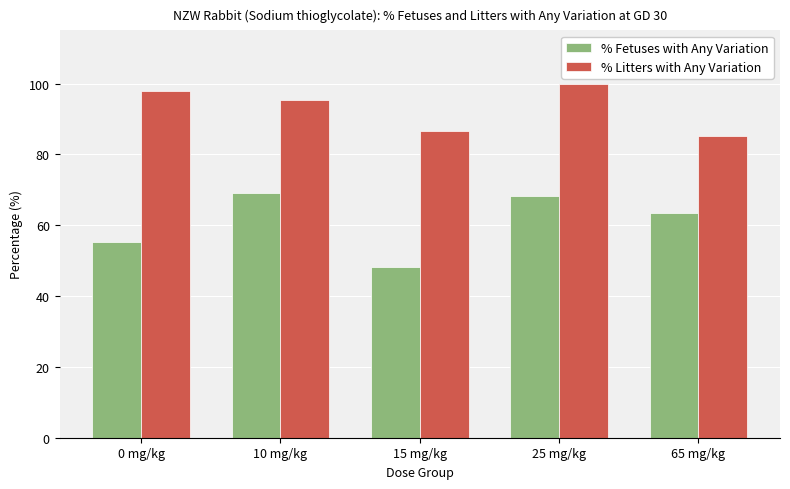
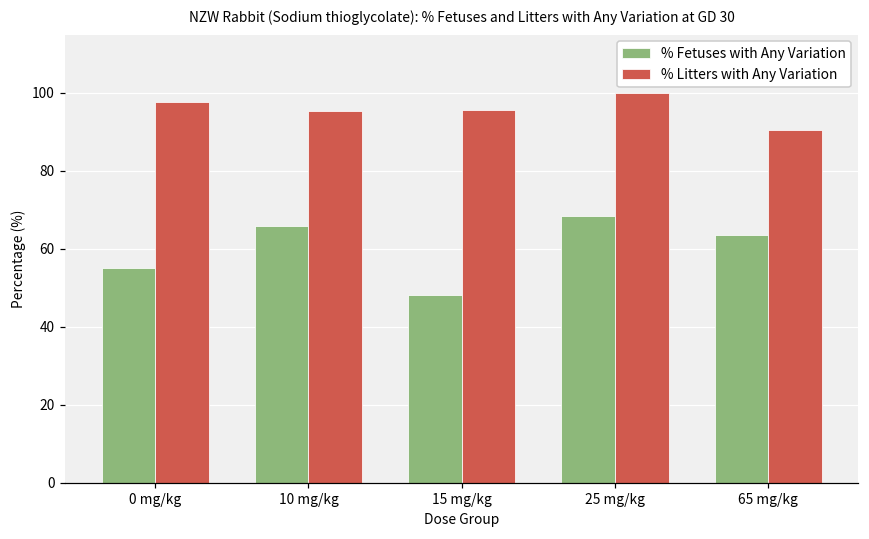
  {
    "% Fetuses with Any Variation": {
      "0 mg/kg": 55,
-     "10 mg/kg": 69,
+     "10 mg/kg": 66,
      "15 mg/kg": 48,
      "25 mg/kg": 68,
      "65 mg/kg": 63
    },
    "% Litters with Any Variation": {
      "0 mg/kg": 98,
      "10 mg/kg": 95,
-     "15 mg/kg": 87,
+     "15 mg/kg": 96,
      "25 mg/kg": 100,
-     "65 mg/kg": 85
+     "65 mg/kg": 90
    }
  }
